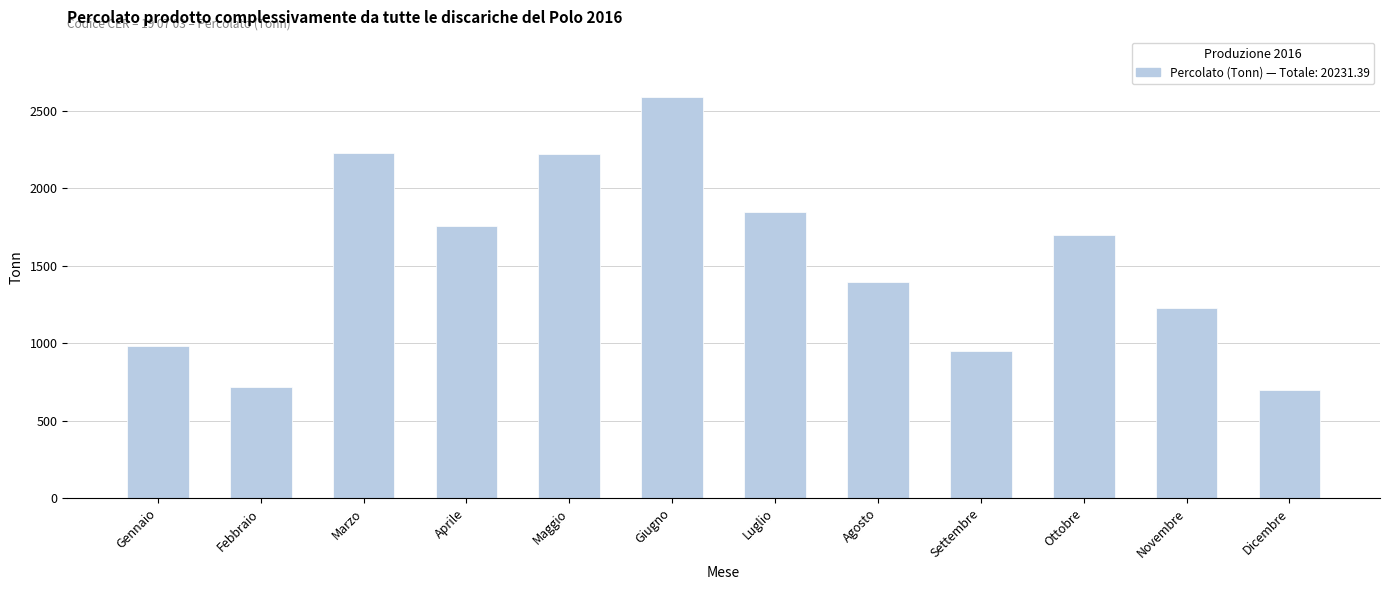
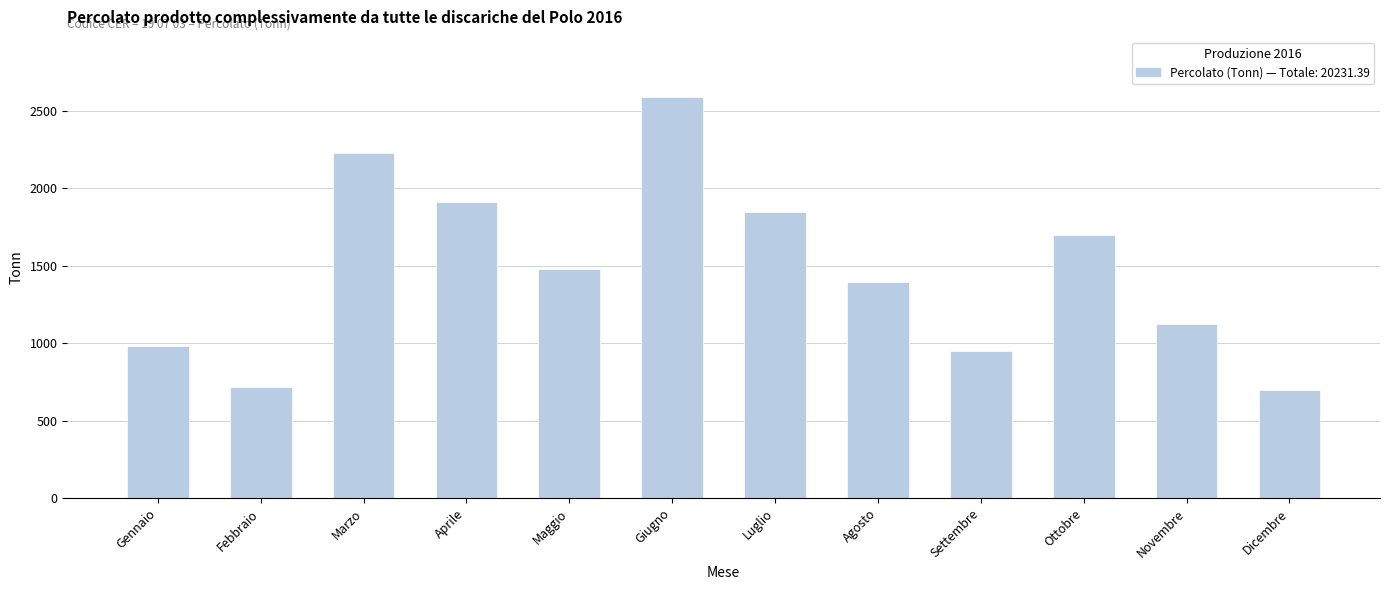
  {
    "Gennaio": 980,
    "Febbraio": 710,
    "Marzo": 2230,
-   "Aprile": 1750,
-   "Maggio": 2220,
+   "Aprile": 1910,
+   "Maggio": 1480,
    "Giugno": 2590,
    "Luglio": 1850,
    "Agosto": 1390,
    "Settembre": 950,
    "Ottobre": 1700,
-   "Novembre": 1230,
+   "Novembre": 1120,
    "Dicembre": 700
  }
